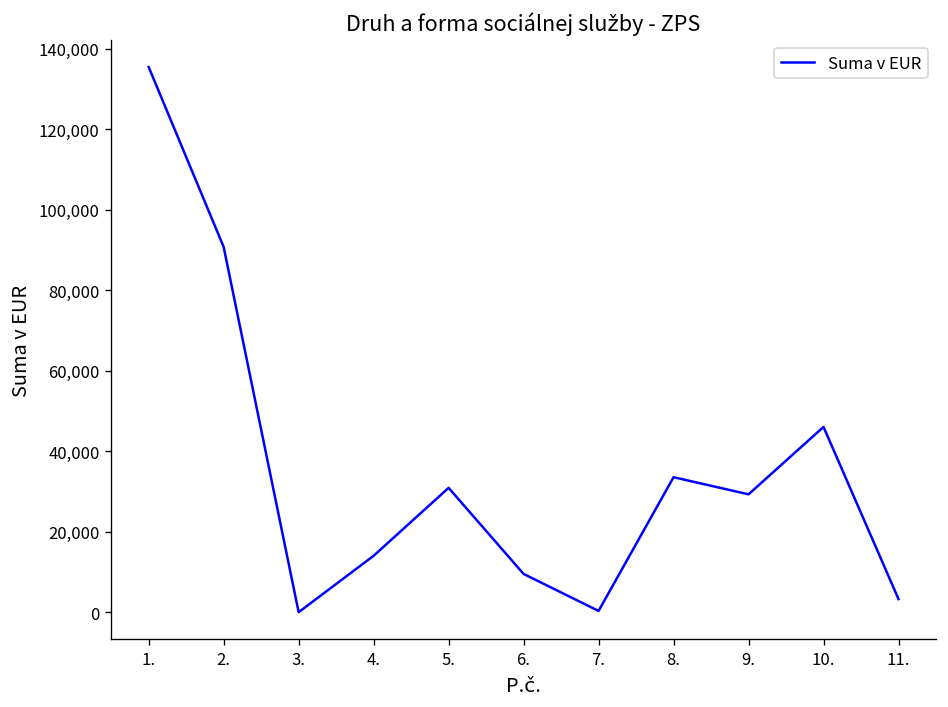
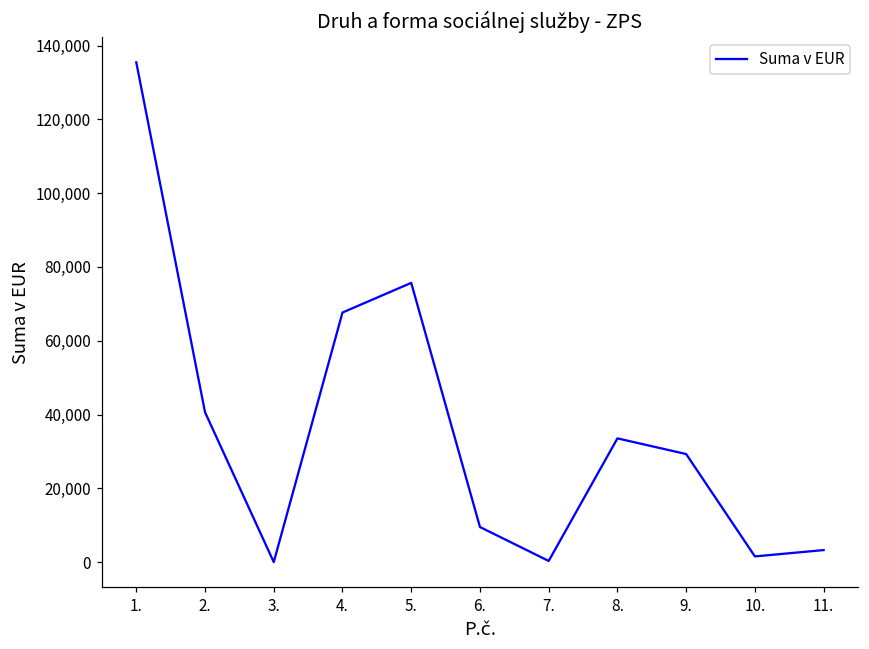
  {
    "1.": "135,000",
-   "2.": "91,000",
+   "2.": "41,000",
    "3.": "0",
-   "4.": "14,000",
-   "5.": "31,000",
+   "4.": "68,000",
+   "5.": "76,000",
    "6.": "10,000",
    "7.": "0",
    "8.": "34,000",
    "9.": "29,000",
-   "10.": "46,000",
+   "10.": "2,000",
    "11.": "3,000"
  }
